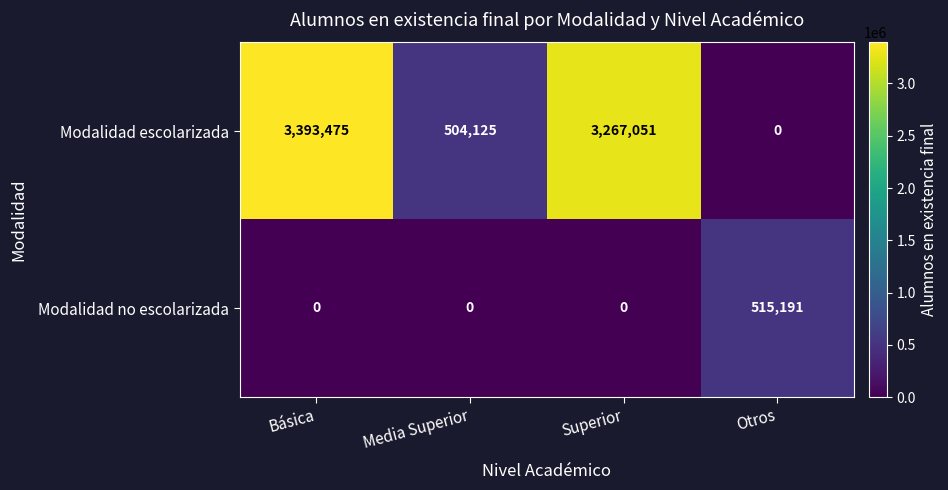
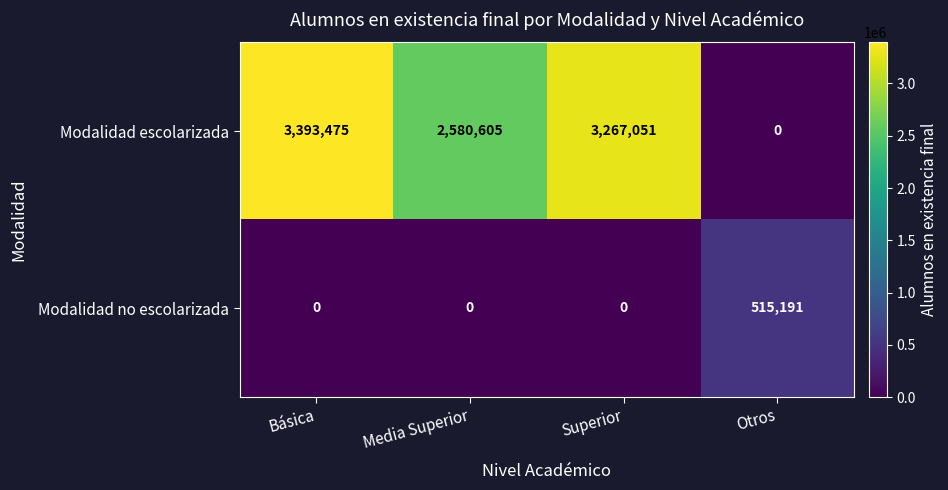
  {
    "Modalidad escolarizada": {
      "Básica": "3,393,475",
-     "Media Superior": "504,125",
+     "Media Superior": "2,580,605",
      "Superior": "3,267,051",
      "Otros": "0"
    },
    "Modalidad no escolarizada": {
      "Básica": "0",
      "Media Superior": "0",
      "Superior": "0",
      "Otros": "515,191"
    }
  }
